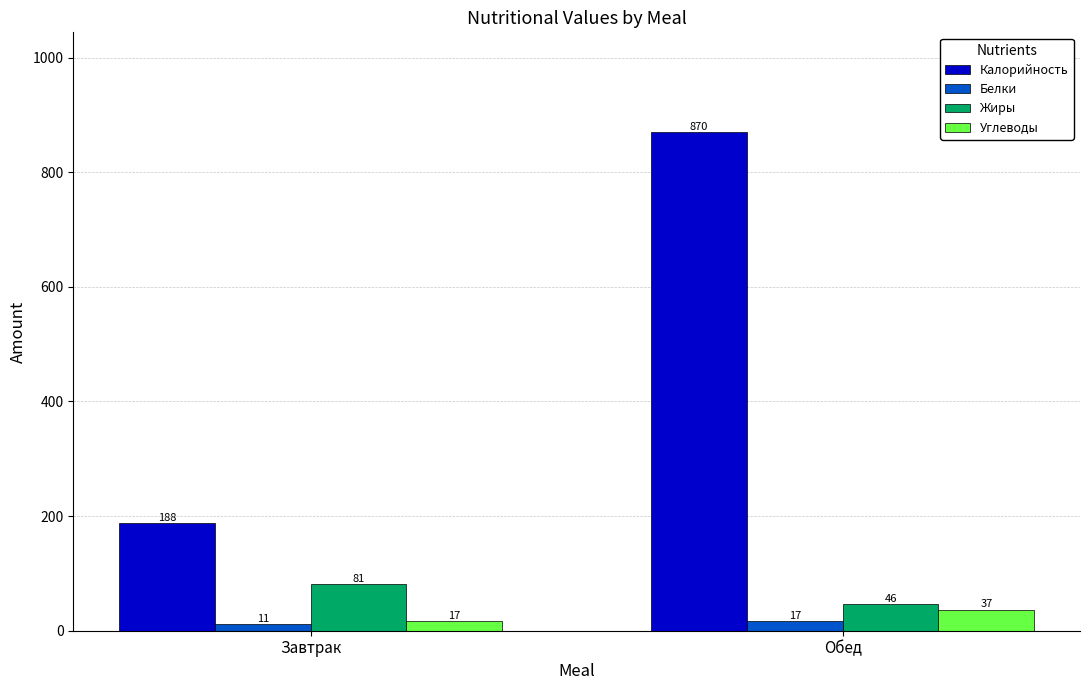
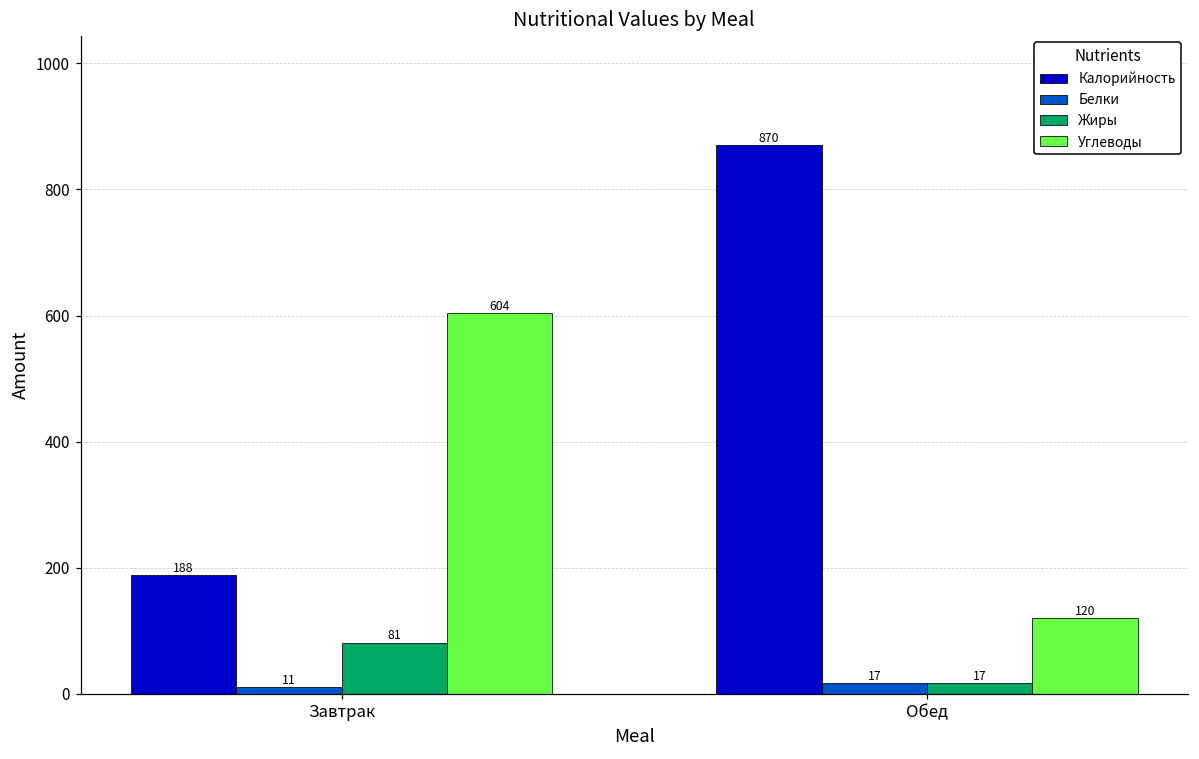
  {
    "Калорийность": {
      "Завтрак": 188,
      "Обед": 870
    },
    "Белки": {
      "Завтрак": 11,
      "Обед": 17
    },
    "Жиры": {
      "Завтрак": 81,
-     "Обед": 46
+     "Обед": 17
    },
    "Углеводы": {
-     "Завтрак": 17,
-     "Обед": 37
+     "Завтрак": 604,
+     "Обед": 120
    }
  }
